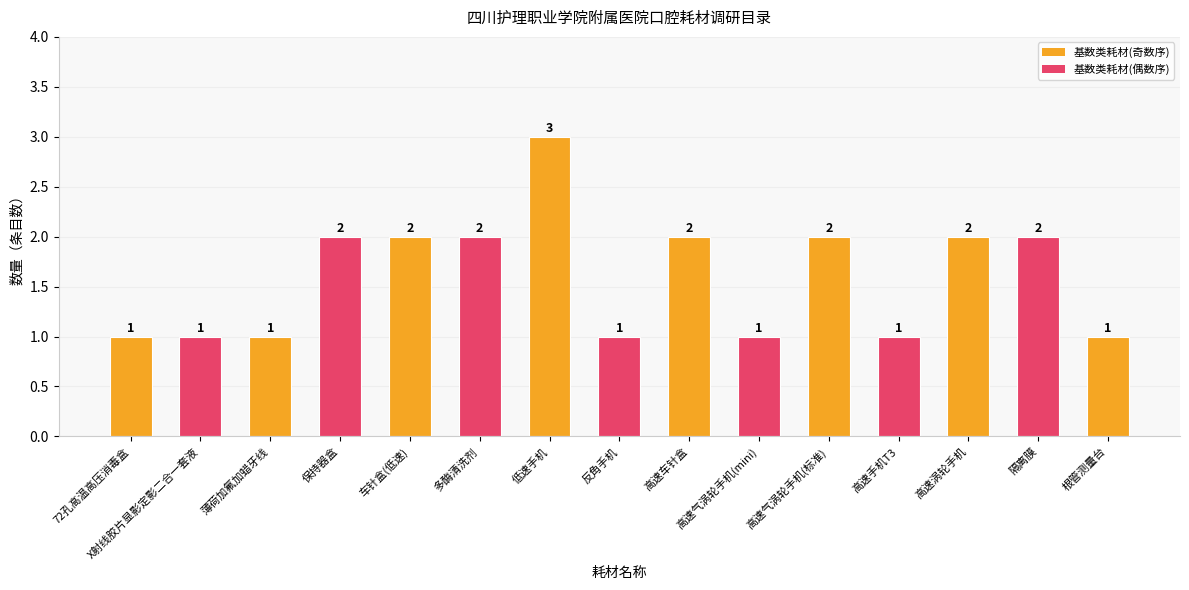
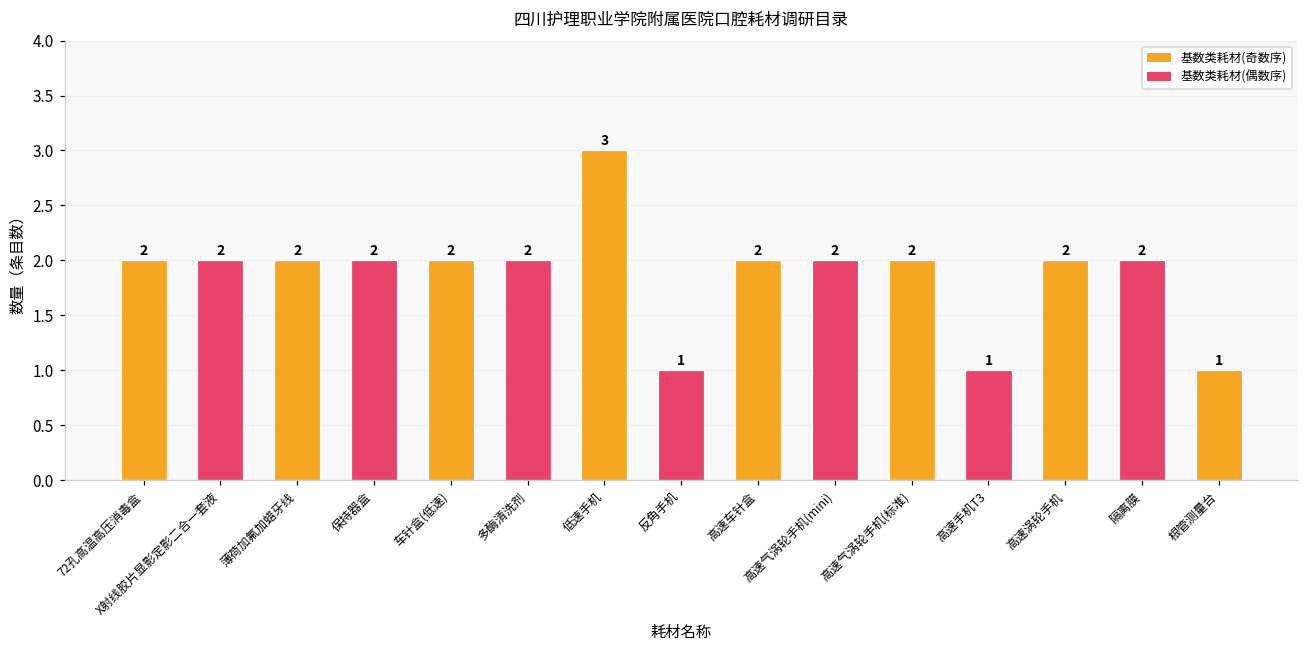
  {
-   "72孔高温高压消毒盒": 1,
-   "X射线胶片显影定影二合一套液": 1,
-   "薄荷加氟加蜡牙线": 1,
+   "72孔高温高压消毒盒": 2,
+   "X射线胶片显影定影二合一套液": 2,
+   "薄荷加氟加蜡牙线": 2,
    "保持器盒": 2,
    "车针盒(低速)": 2,
    "多酶清洗剂": 2,
    "低速手机": 3,
    "反角手机": 1,
    "高速车针盒": 2,
-   "高速气涡轮手机(mini)": 1,
+   "高速气涡轮手机(mini)": 2,
    "高速气涡轮手机(标准)": 2,
    "高速手机T3": 1,
    "高速涡轮手机": 2,
    "隔离膜": 2,
    "根管测量台": 1
  }
